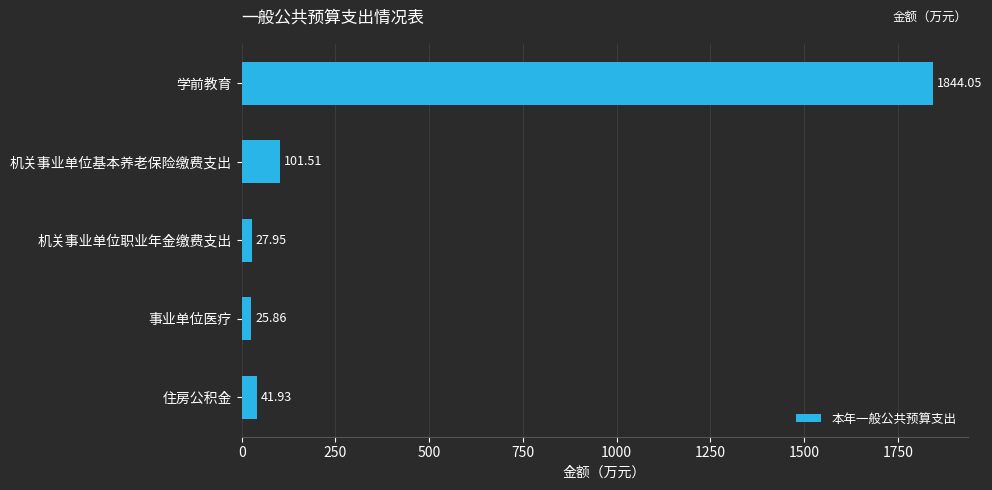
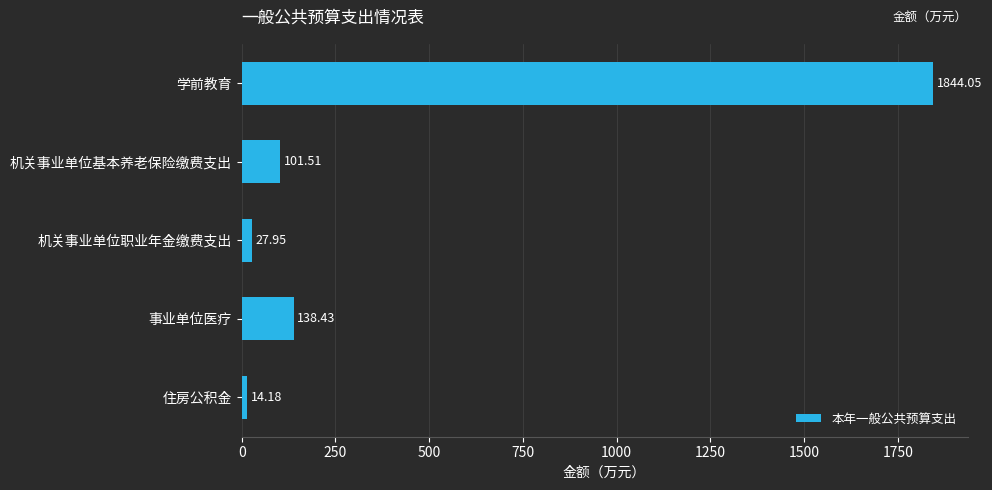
  {
    "学前教育": 1844.05,
    "机关事业单位基本养老保险缴费支出": 101.51,
    "机关事业单位职业年金缴费支出": 27.95,
-   "事业单位医疗": 25.86,
-   "住房公积金": 41.93
+   "事业单位医疗": 138.43,
+   "住房公积金": 14.18
  }
